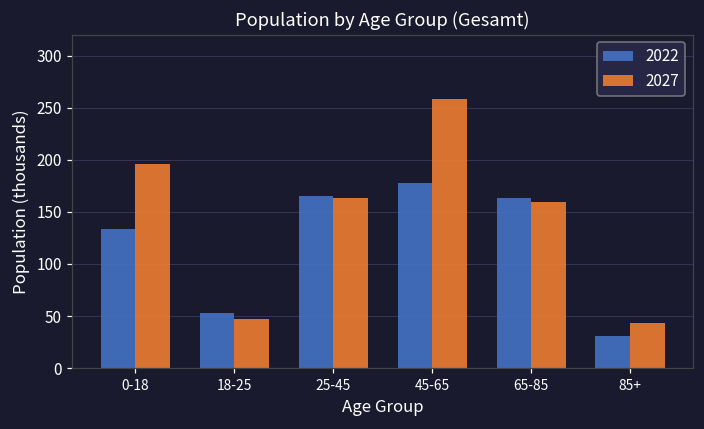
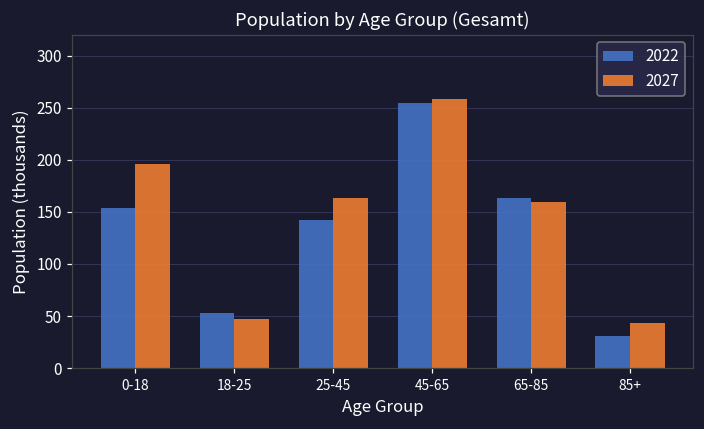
  {
    "2022": {
-     "0-18": 130,
+     "0-18": 150,
      "18-25": 50,
-     "25-45": 170,
-     "45-65": 180,
+     "25-45": 140,
+     "45-65": 250,
      "65-85": 160,
      "85+": 30
    },
    "2027": {
      "0-18": 200,
      "18-25": 50,
      "25-45": 160,
      "45-65": 260,
      "65-85": 160,
      "85+": 40
    }
  }
